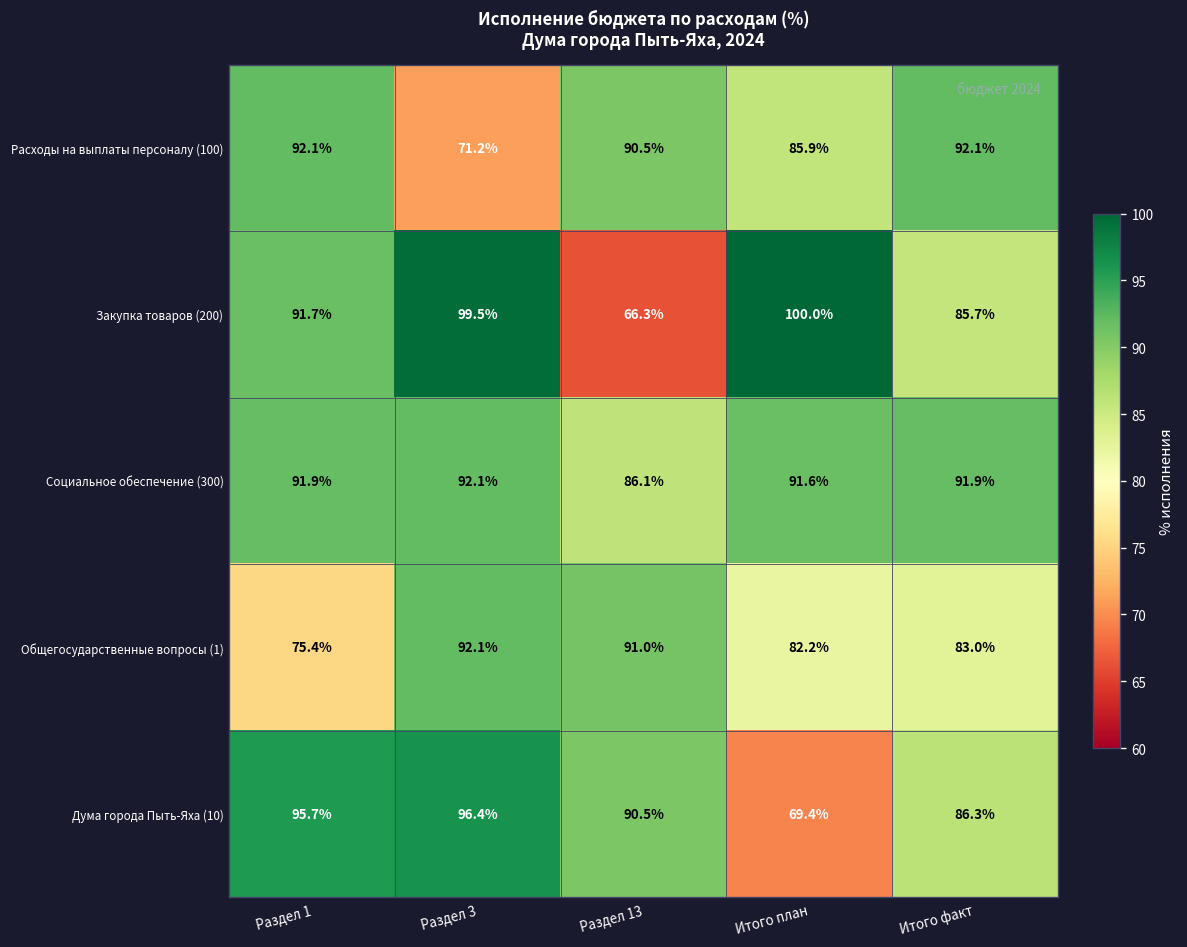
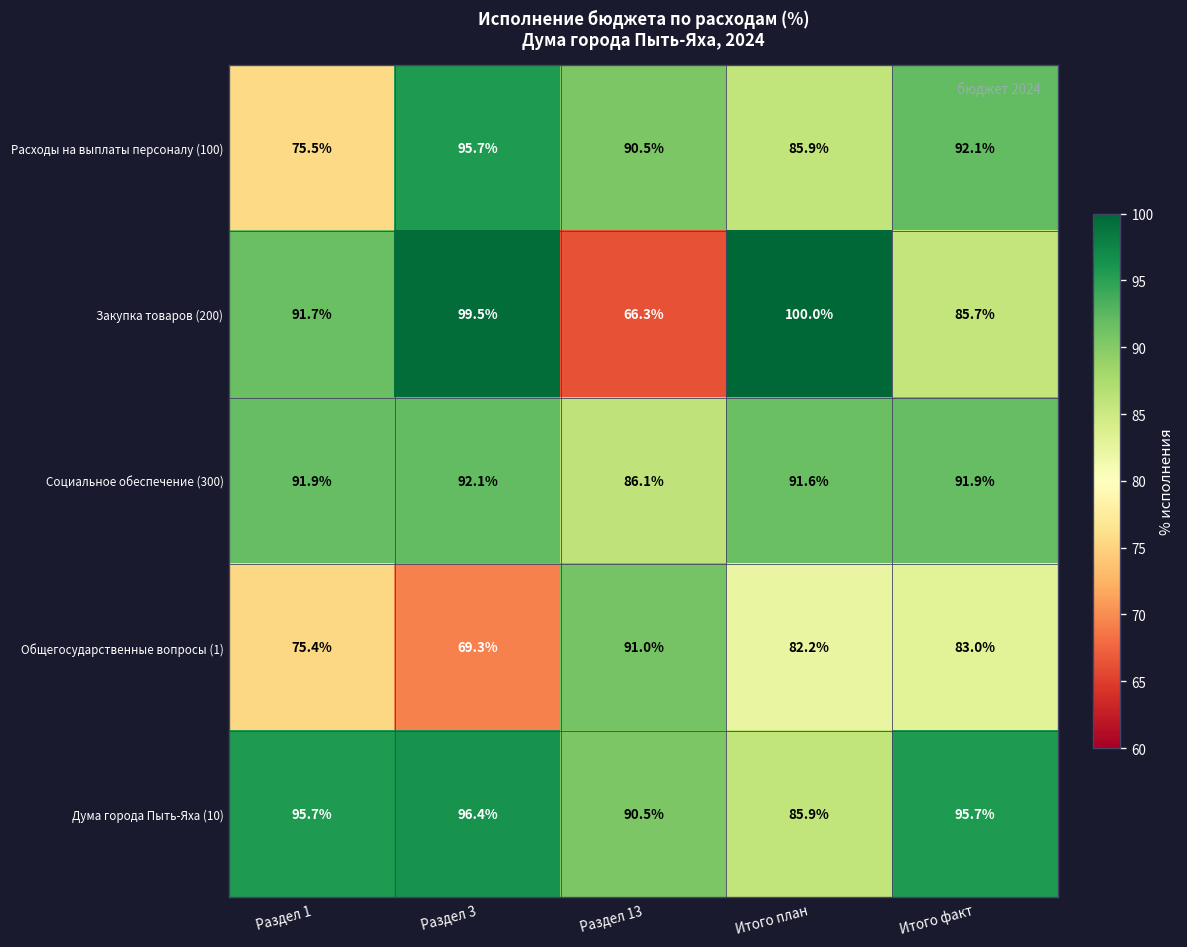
  {
    "Расходы на выплаты персоналу (100)": {
-     "Раздел 1": "92.1%",
-     "Раздел 3": "71.2%",
+     "Раздел 1": "75.5%",
+     "Раздел 3": "95.7%",
      "Раздел 13": "90.5%",
      "Итого план": "85.9%"
    },
    "Закупка товаров (200)": {
      "Раздел 1": "91.7%",
      "Раздел 3": "99.5%",
      "Раздел 13": "66.3%",
      "Итого план": "100.0%",
      "Итого факт": "85.7%"
    },
    "Социальное обеспечение (300)": {
      "Раздел 1": "91.9%",
      "Раздел 3": "92.1%",
      "Раздел 13": "86.1%",
      "Итого план": "91.6%",
      "Итого факт": "91.9%"
    },
    "Общегосударственные вопросы (1)": {
      "Раздел 1": "75.4%",
-     "Раздел 3": "92.1%",
+     "Раздел 3": "69.3%",
      "Раздел 13": "91.0%",
      "Итого план": "82.2%",
      "Итого факт": "83.0%"
    },
    "Дума города Пыть-Яха (10)": {
      "Раздел 1": "95.7%",
      "Раздел 3": "96.4%",
      "Раздел 13": "90.5%",
-     "Итого план": "69.4%",
-     "Итого факт": "86.3%"
+     "Итого план": "85.9%",
+     "Итого факт": "95.7%"
    }
  }
